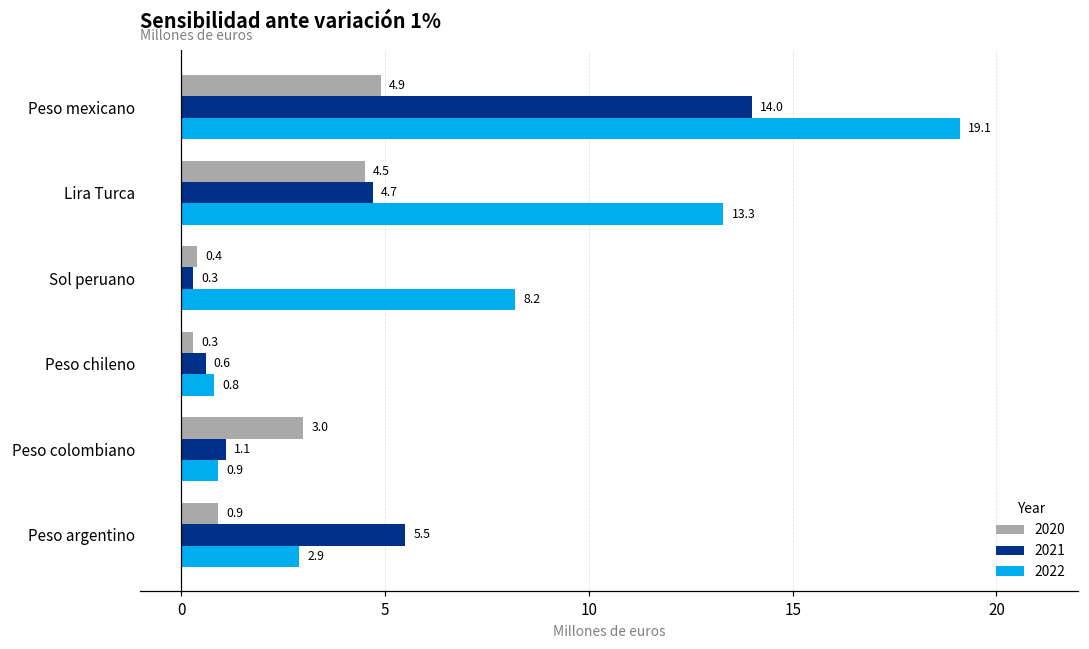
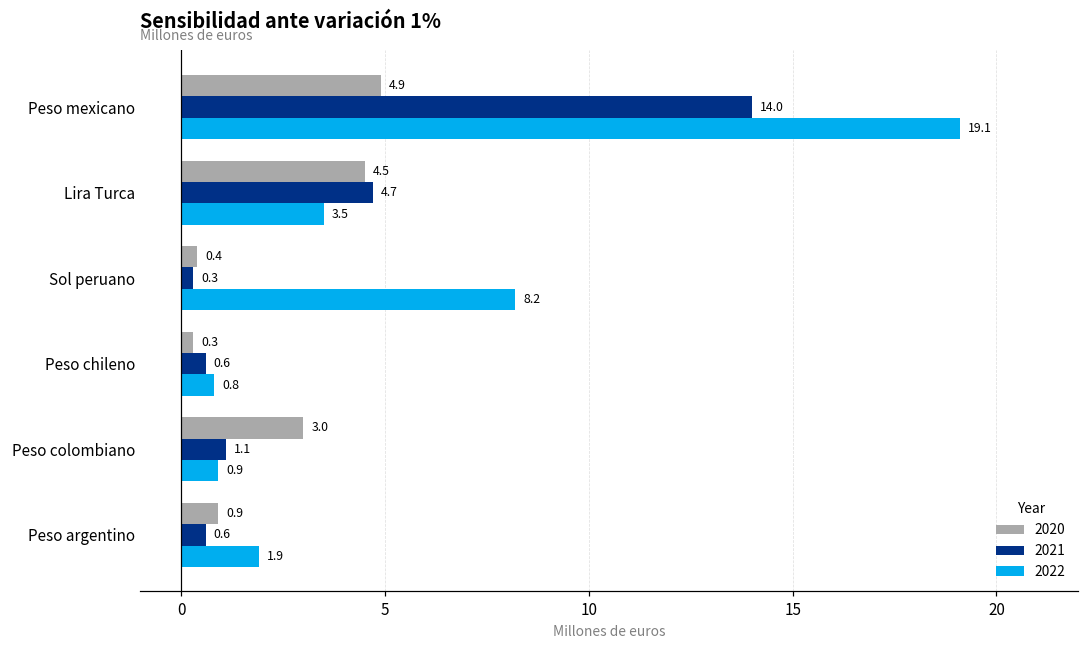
  {
    "2020": {
      "Peso mexicano": 4.9,
      "Lira Turca": 4.5,
      "Sol peruano": 0.4,
      "Peso chileno": 0.3,
      "Peso colombiano": 3.0,
      "Peso argentino": 0.9
    },
    "2021": {
      "Peso mexicano": 14.0,
      "Lira Turca": 4.7,
      "Sol peruano": 0.3,
      "Peso chileno": 0.6,
      "Peso colombiano": 1.1,
-     "Peso argentino": 5.5
+     "Peso argentino": 0.6
    },
    "2022": {
      "Peso mexicano": 19.1,
-     "Lira Turca": 13.3,
+     "Lira Turca": 3.5,
      "Sol peruano": 8.2,
      "Peso chileno": 0.8,
      "Peso colombiano": 0.9,
-     "Peso argentino": 2.9
+     "Peso argentino": 1.9
    }
  }
